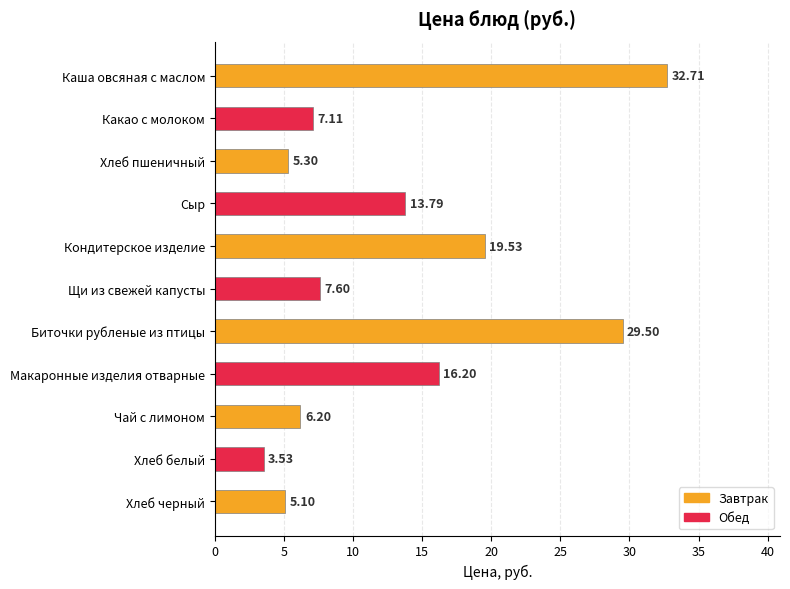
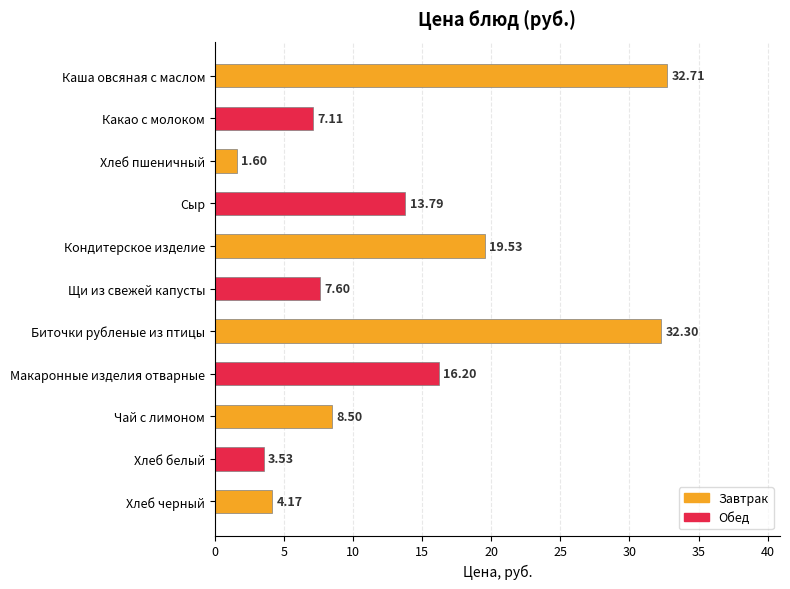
  {
    "Каша овсяная с маслом": 32.71,
    "Какао с молоком": 7.11,
-   "Хлеб пшеничный": 5.30,
+   "Хлеб пшеничный": 1.60,
    "Сыр": 13.79,
    "Кондитерское изделие": 19.53,
    "Щи из свежей капусты": 7.60,
-   "Биточки рубленые из птицы": 29.50,
+   "Биточки рубленые из птицы": 32.30,
    "Макаронные изделия отварные": 16.20,
-   "Чай с лимоном": 6.20,
+   "Чай с лимоном": 8.50,
    "Хлеб белый": 3.53,
-   "Хлеб черный": 5.10
+   "Хлеб черный": 4.17
  }
